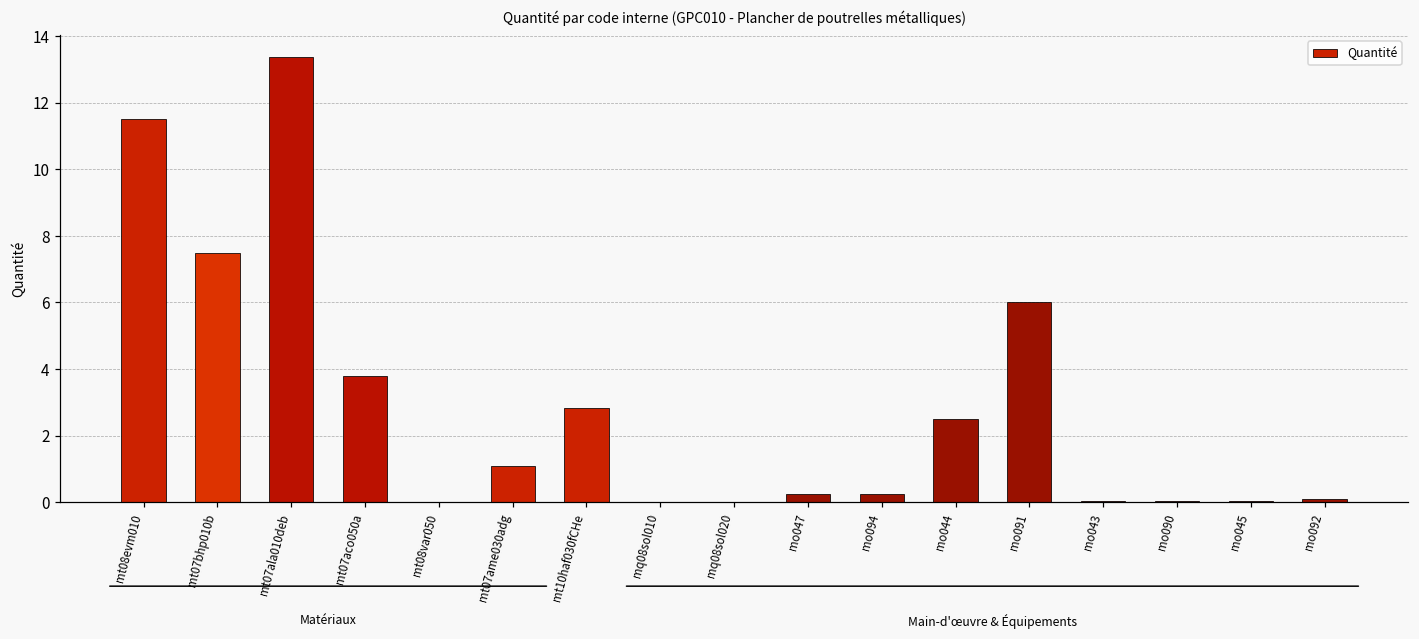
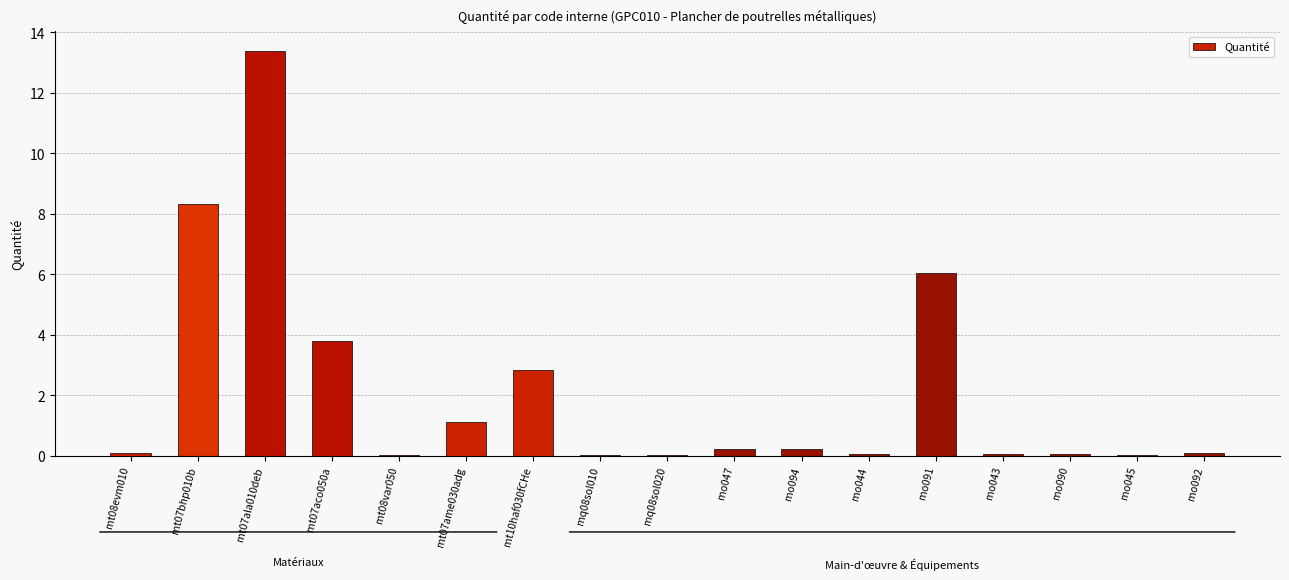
  {
-   "mt08evm010": 11.5,
-   "mt07bhp010b": 7.5,
+   "mt08evm010": 0.1,
+   "mt07bhp010b": 8.3,
    "mt07ala010deb": 13.4,
    "mt07aco050a": 3.8,
    "mt07ame030adg": 1.1,
    "mt10haf030fCHe": 2.8,
    "mo047": 0.2,
    "mo094": 0.2,
-   "mo044": 2.5,
+   "mo044": 0.1,
    "mo091": 6.0,
    "mo092": 0.1
  }
